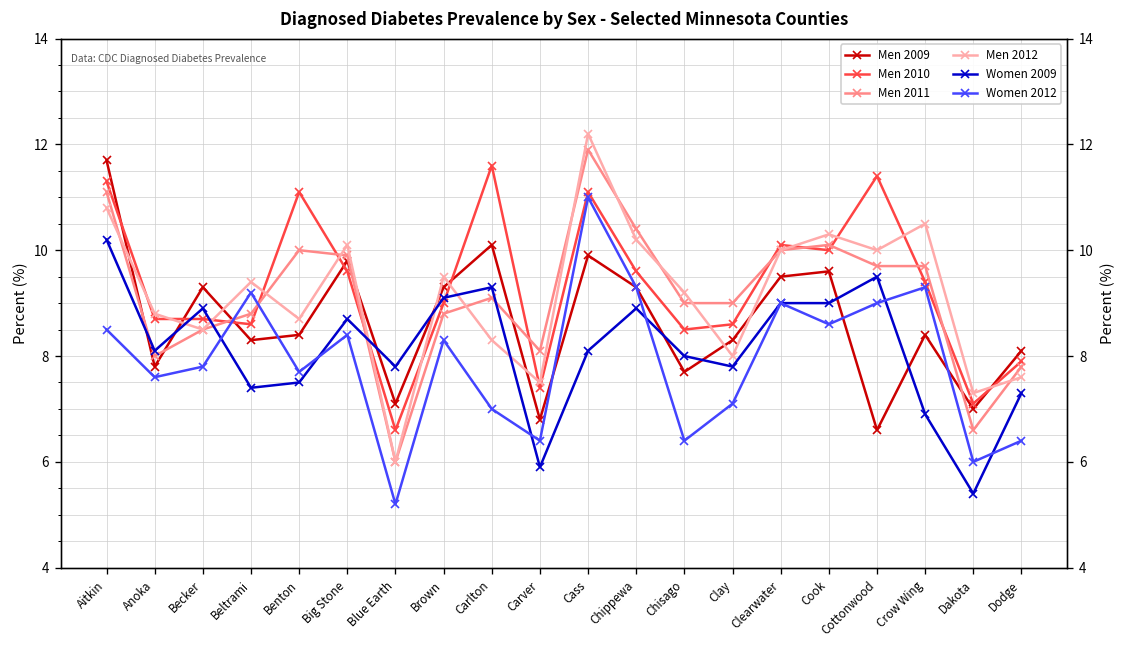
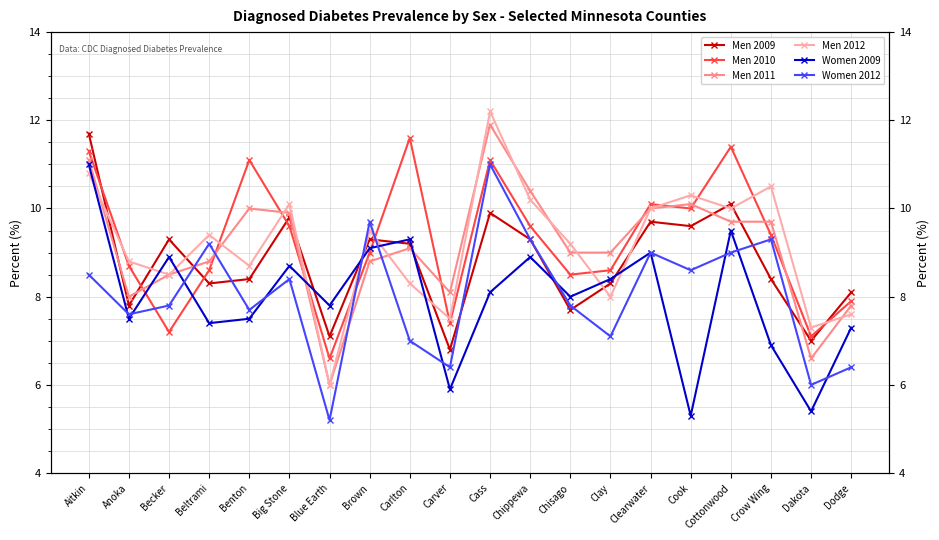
  {
    "Men 2009": {
      "Aitkin": 11.7,
      "Anoka": 7.8,
      "Becker": 9.3,
      "Beltrami": 8.3,
      "Benton": 8.4,
      "Big Stone": 9.8,
      "Blue Earth": 7.1,
      "Brown": 9.3,
-     "Carlton": 10.1,
+     "Carlton": 9.2,
      "Carver": 6.8,
      "Cass": 9.9,
      "Chisago": 7.7,
      "Clay": 8.3,
-     "Clearwater": 9.5,
+     "Clearwater": 9.7,
      "Cook": 9.6,
-     "Cottonwood": 6.6,
+     "Cottonwood": 10.1,
      "Crow Wing": 8.4,
      "Dakota": 7.0,
      "Dodge": 8.1
    },
    "Men 2010": {
      "Aitkin": 11.3,
      "Anoka": 8.7,
-     "Becker": 8.7,
+     "Becker": 7.2,
      "Beltrami": 8.6,
      "Benton": 11.1,
      "Big Stone": 9.6,
      "Blue Earth": 6.6,
      "Brown": 9.0,
      "Carlton": 11.6,
      "Carver": 7.4,
      "Cass": 11.1,
      "Chippewa": 9.6,
      "Chisago": 8.5,
      "Clay": 8.6,
      "Clearwater": 10.1,
      "Cook": 10.0,
      "Cottonwood": 11.4,
      "Crow Wing": 9.4,
      "Dakota": 7.1,
      "Dodge": 7.9
    },
    "Women 2009": {
-     "Aitkin": 10.2,
-     "Anoka": 8.1,
+     "Aitkin": 11.0,
+     "Anoka": 7.5,
      "Becker": 8.9,
      "Beltrami": 7.4,
      "Benton": 7.5,
      "Big Stone": 8.7,
      "Blue Earth": 7.8,
      "Brown": 9.1,
      "Carlton": 9.3,
      "Carver": 5.9,
      "Cass": 8.1,
      "Chippewa": 8.9,
      "Chisago": 8.0,
-     "Clay": 7.8,
-     "Cook": 9.0,
+     "Clay": 8.4,
+     "Cook": 5.3,
      "Cottonwood": 9.5,
      "Crow Wing": 6.9,
      "Dakota": 5.4,
      "Dodge": 7.3
    },
    "Women 2012": {
      "Aitkin": 8.5,
      "Anoka": 7.6,
      "Becker": 7.8,
      "Beltrami": 9.2,
      "Benton": 7.7,
      "Big Stone": 8.4,
      "Blue Earth": 5.2,
-     "Brown": 8.3,
+     "Brown": 9.7,
      "Carlton": 7.0,
      "Carver": 6.4,
      "Cass": 11.0,
-     "Chisago": 6.4,
+     "Chisago": 7.8,
      "Clay": 7.1,
      "Cook": 8.6,
      "Cottonwood": 9.0,
      "Crow Wing": 9.3,
      "Dakota": 6.0,
      "Dodge": 6.4
    }
  }
